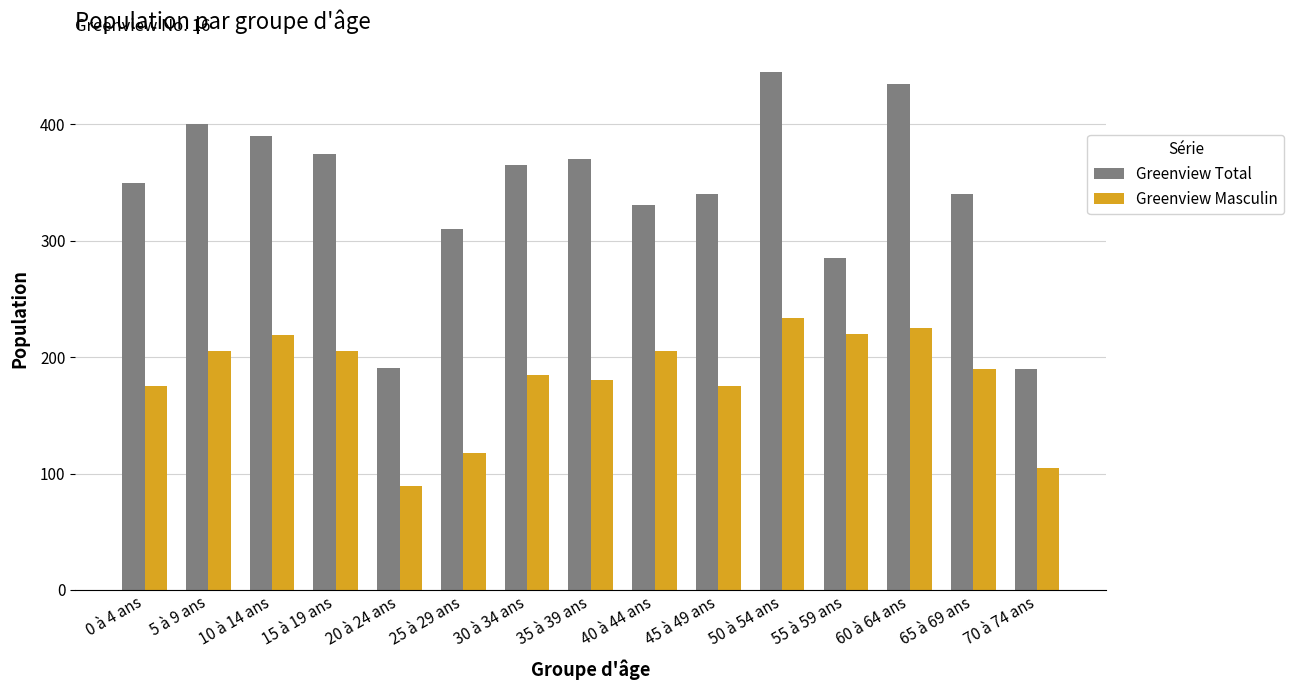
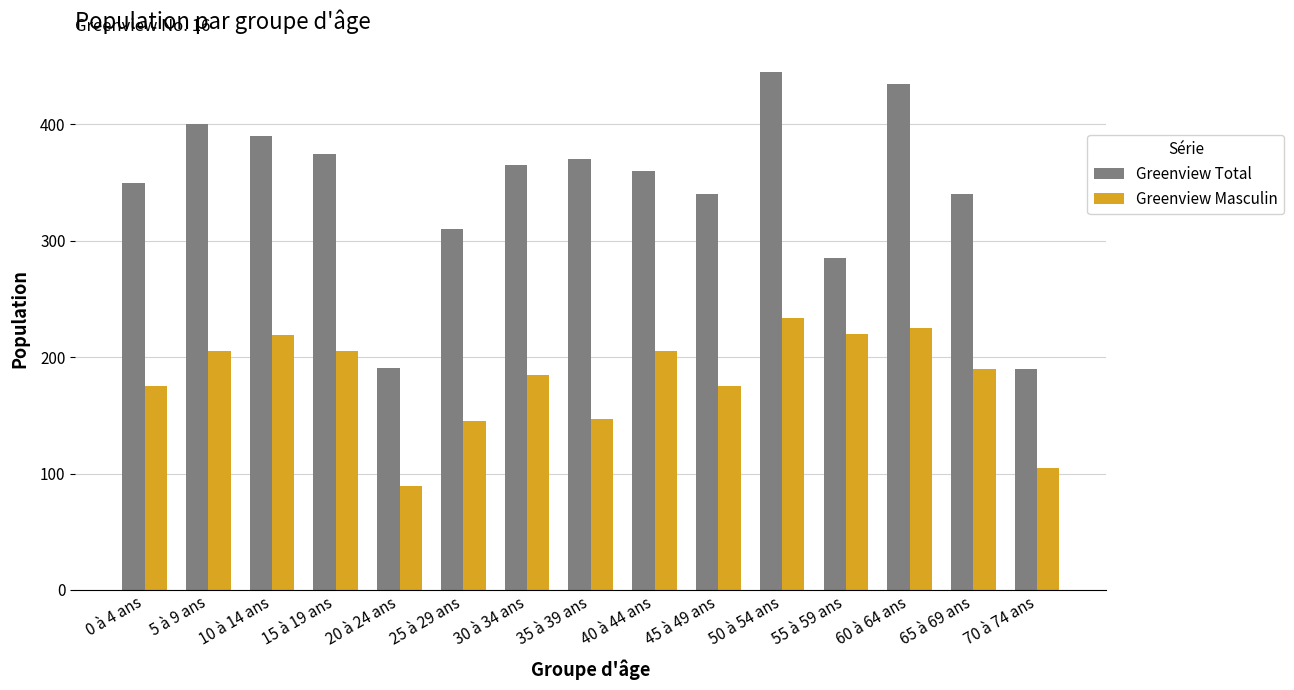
  {
    "Greenview Total": {
      "0 à 4 ans": 350,
      "5 à 9 ans": 400,
      "10 à 14 ans": 390,
      "15 à 19 ans": 375,
      "20 à 24 ans": 191,
      "25 à 29 ans": 310,
      "30 à 34 ans": 365,
      "35 à 39 ans": 370,
-     "40 à 44 ans": 331,
+     "40 à 44 ans": 360,
      "45 à 49 ans": 340,
      "50 à 54 ans": 445,
      "55 à 59 ans": 285,
      "60 à 64 ans": 435,
      "65 à 69 ans": 340,
      "70 à 74 ans": 190
    },
    "Greenview Masculin": {
      "0 à 4 ans": 175,
      "5 à 9 ans": 205,
      "10 à 14 ans": 219,
      "15 à 19 ans": 205,
      "20 à 24 ans": 89,
-     "25 à 29 ans": 118,
+     "25 à 29 ans": 145,
      "30 à 34 ans": 185,
-     "35 à 39 ans": 180,
+     "35 à 39 ans": 147,
      "40 à 44 ans": 205,
      "45 à 49 ans": 175,
      "50 à 54 ans": 234,
      "55 à 59 ans": 220,
      "60 à 64 ans": 225,
      "65 à 69 ans": 190,
      "70 à 74 ans": 105
    }
  }
